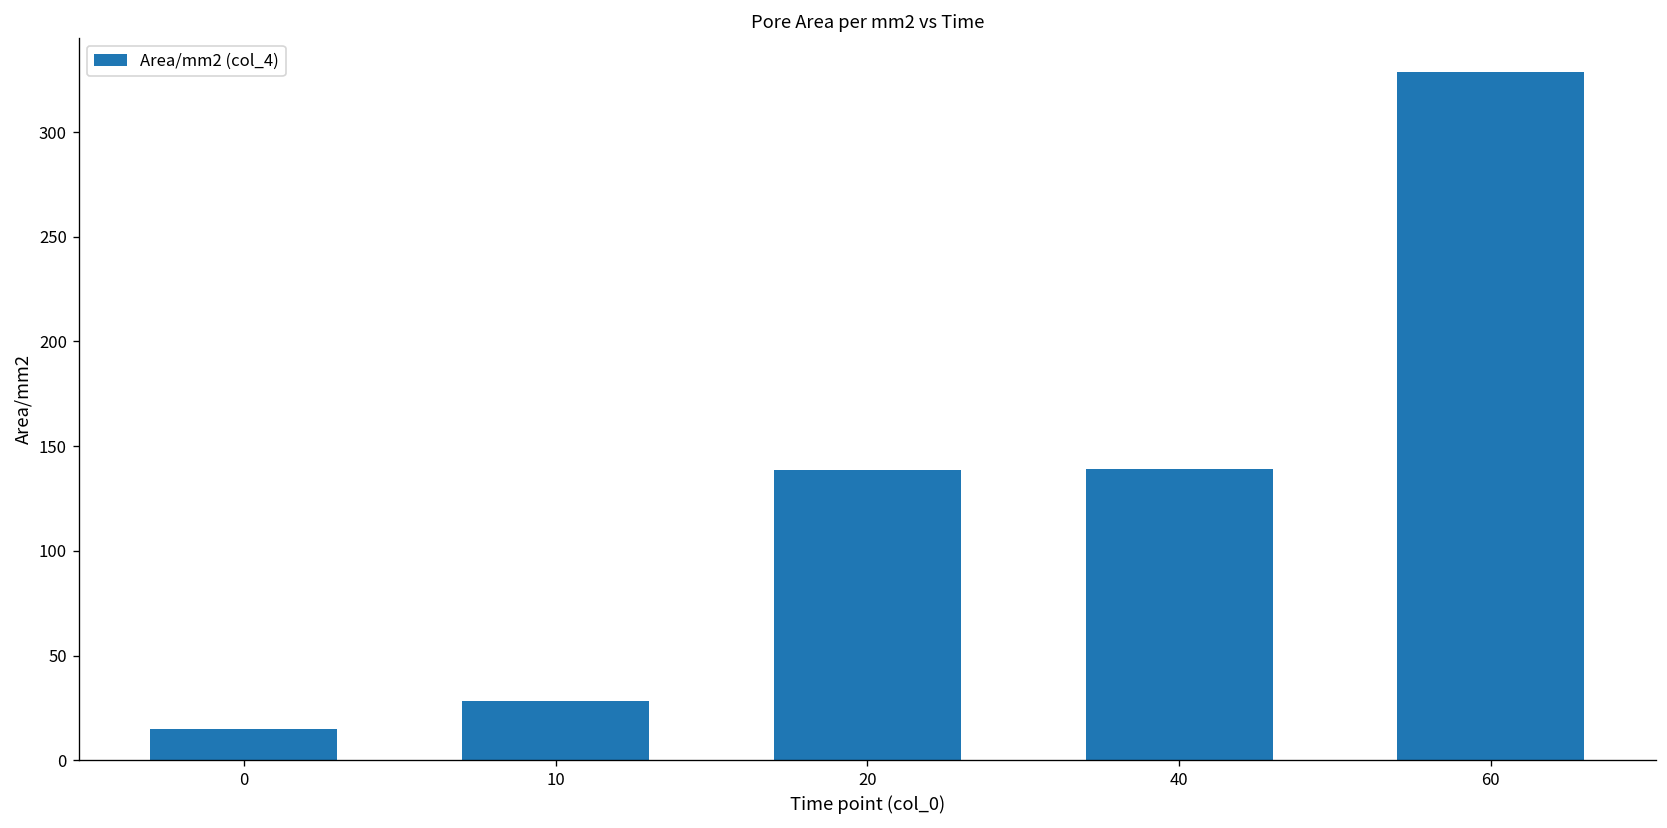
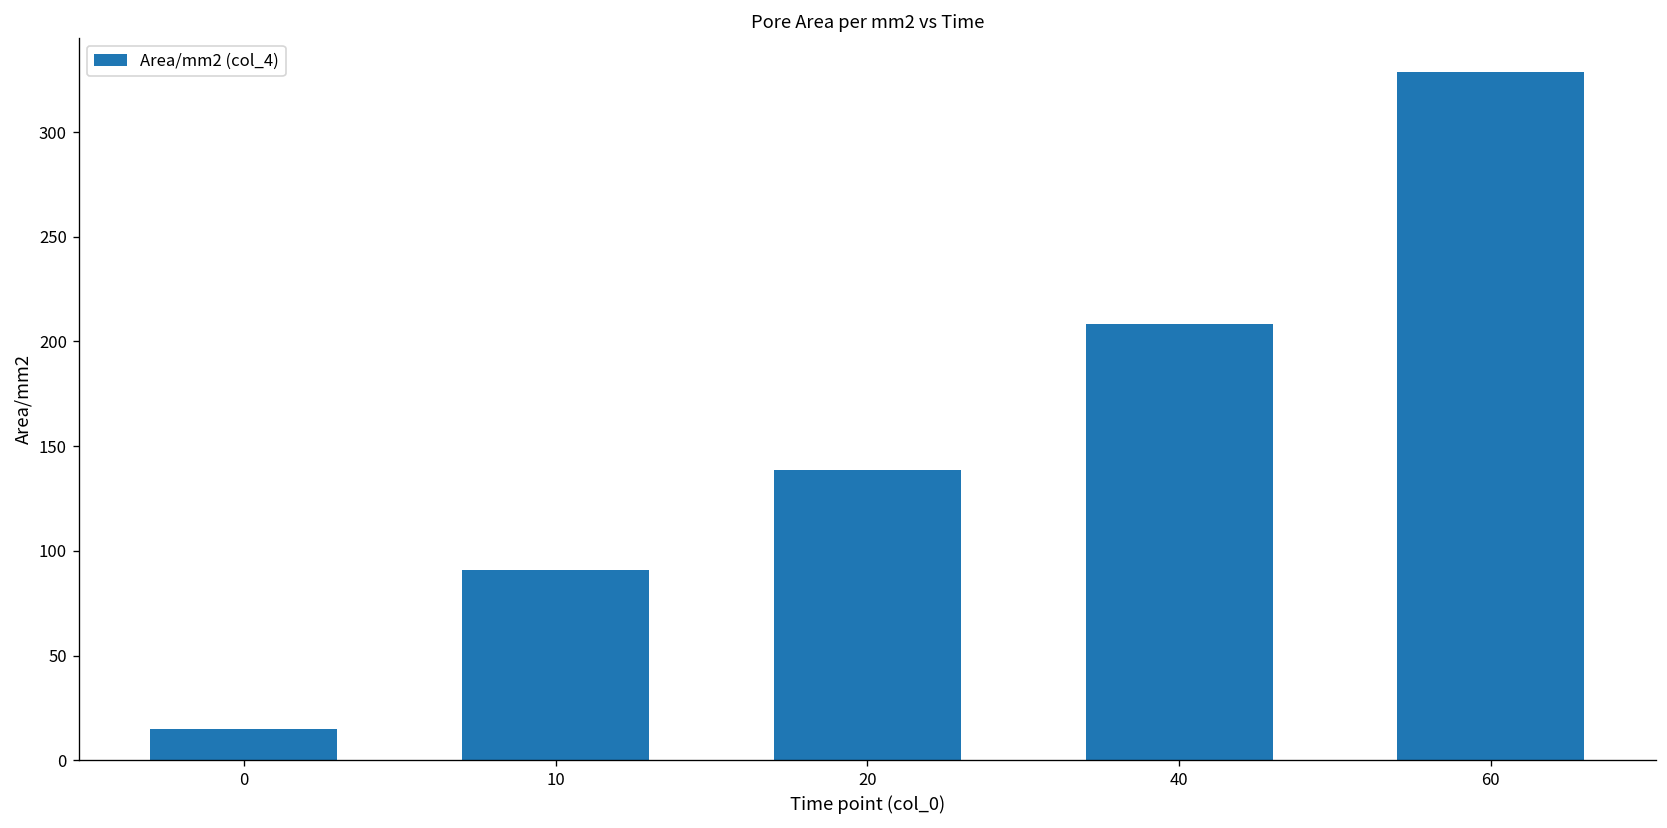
  {
    "0": 15,
-   "10": 29,
+   "10": 91,
    "20": 139,
-   "40": 139,
+   "40": 208,
    "60": 329
  }
